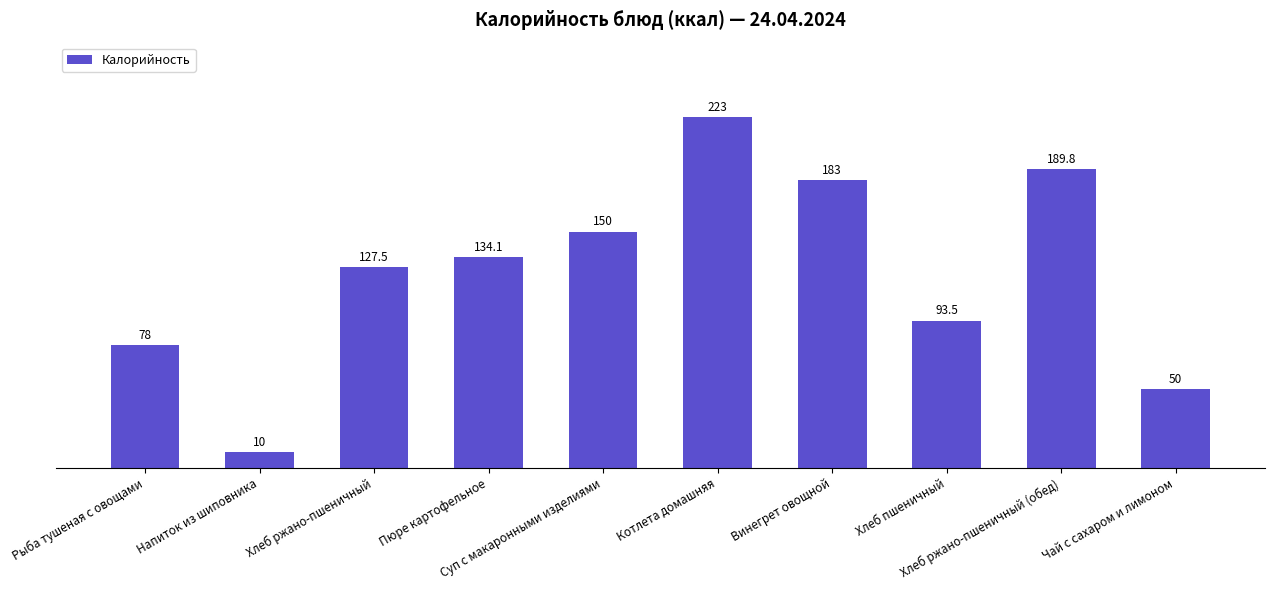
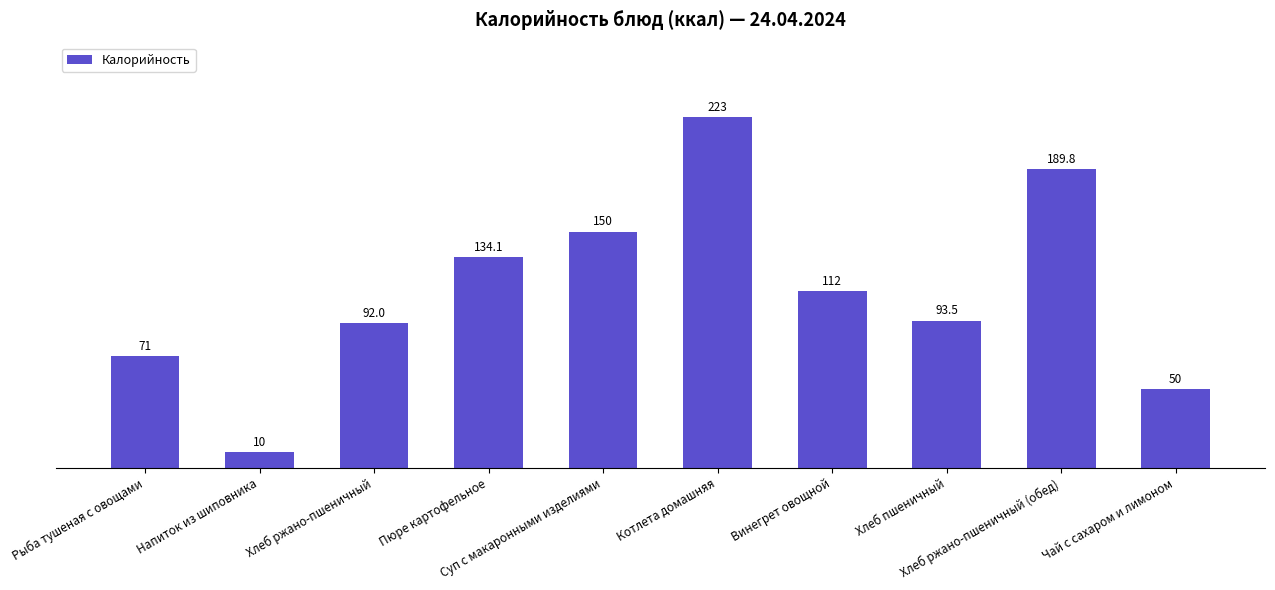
  {
-   "Рыба тушеная с овощами": 78,
+   "Рыба тушеная с овощами": 71,
    "Напиток из шиповника": 10,
-   "Хлеб ржано-пшеничный": 127.5,
+   "Хлеб ржано-пшеничный": 92.0,
    "Пюре картофельное": 134.1,
    "Суп с макаронными изделиями": 150,
    "Котлета домашняя": 223,
-   "Винегрет овощной": 183,
+   "Винегрет овощной": 112,
    "Хлеб пшеничный": 93.5,
    "Хлеб ржано-пшеничный (обед)": 189.8,
    "Чай с сахаром и лимоном": 50
  }
